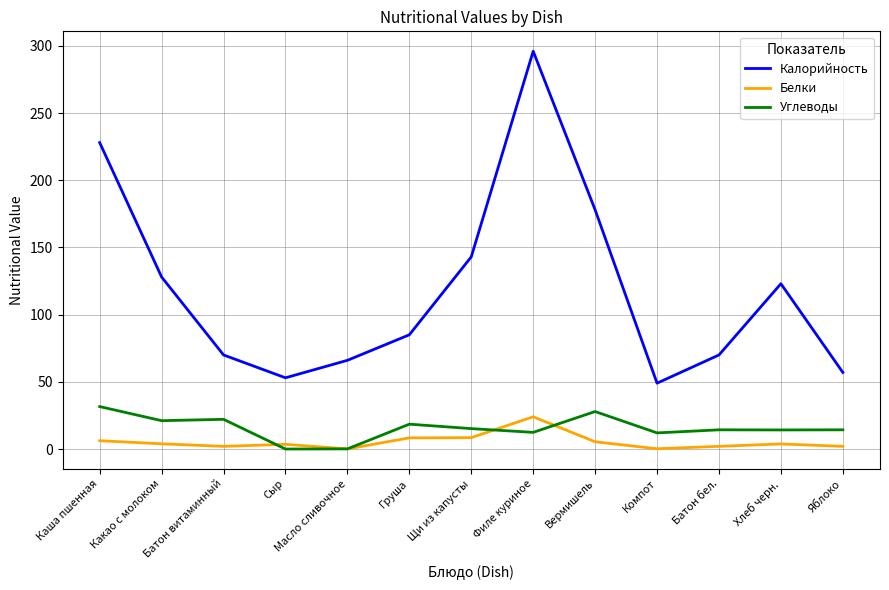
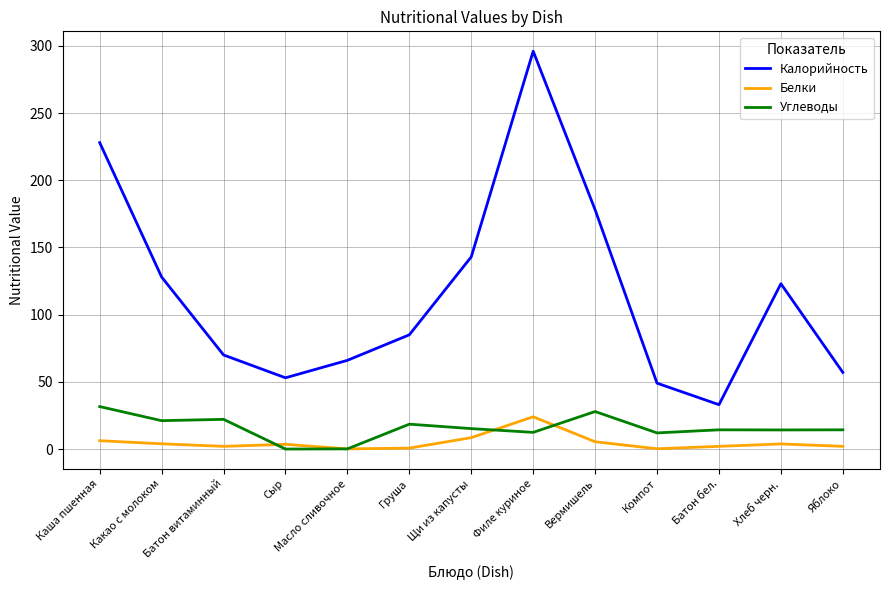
  {
    "Калорийность": {
      "Каша пшенная": 228,
      "Какао с молоком": 128,
      "Батон витаминный": 70,
      "Сыр": 53,
      "Масло сливочное": 66,
      "Груша": 85,
      "Щи из капусты": 143,
      "Филе куриное": 296,
      "Вермишель": 178,
      "Компот": 49,
-     "Батон бел.": 70,
+     "Батон бел.": 33,
      "Хлеб черн.": 123,
      "Яблоко": 57
    },
    "Белки": {
      "Каша пшенная": 6,
      "Какао с молоком": 4,
      "Батон витаминный": 2,
      "Сыр": 4,
-     "Груша": 8,
+     "Груша": 1,
      "Щи из капусты": 8,
      "Филе куриное": 24,
      "Вермишель": 5,
      "Компот": 0,
      "Батон бел.": 2,
      "Хлеб черн.": 4,
      "Яблоко": 2
    },
    "Углеводы": {
      "Каша пшенная": 32,
      "Какао с молоком": 21,
      "Батон витаминный": 22,
      "Сыр": 0,
      "Груша": 19,
      "Щи из капусты": 15,
      "Филе куриное": 12,
      "Вермишель": 28,
      "Компот": 12,
      "Батон бел.": 14,
      "Хлеб черн.": 14,
      "Яблоко": 14
    }
  }
